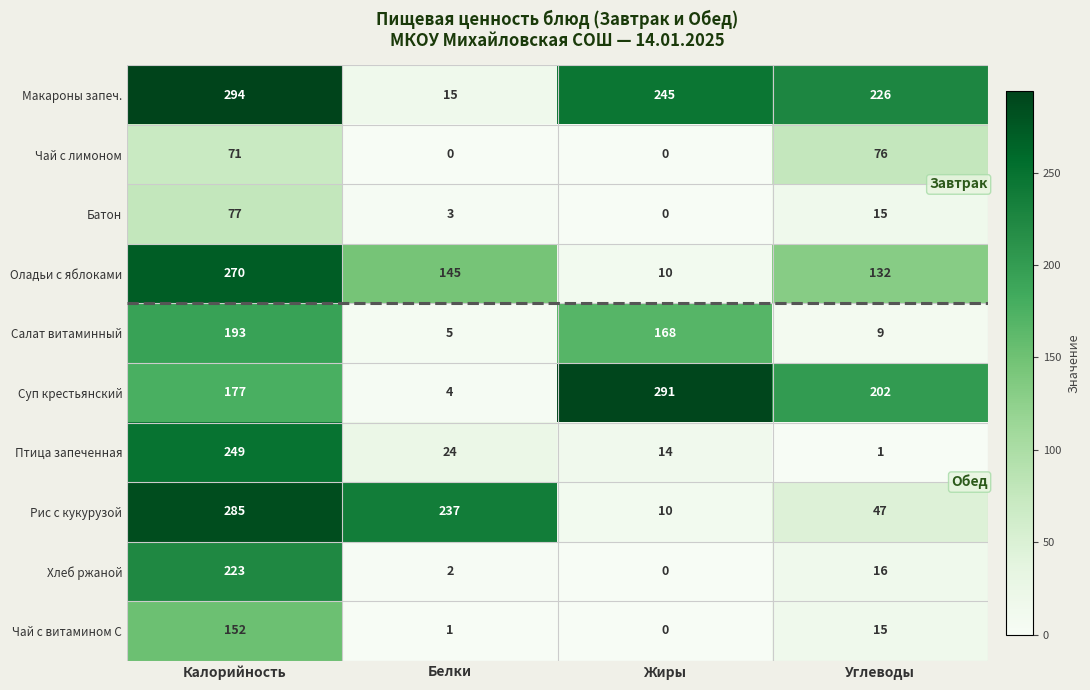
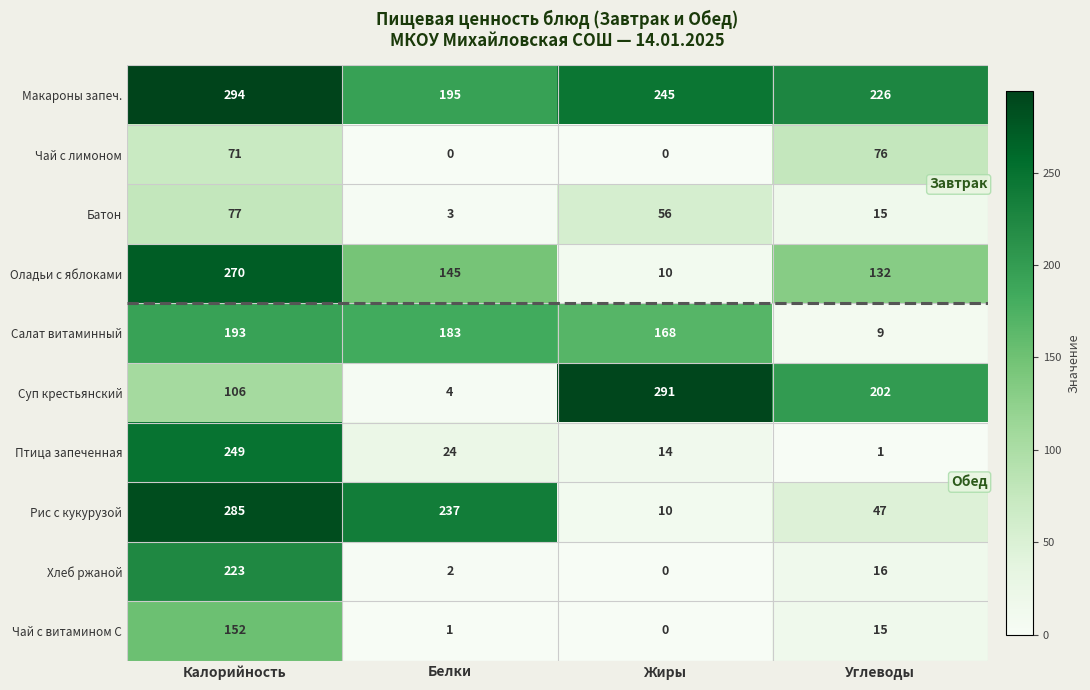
  {
    "Макароны запеч.": {
      "Калорийность": 294,
-     "Белки": 15,
+     "Белки": 195,
      "Жиры": 245,
      "Углеводы": 226
    },
    "Чай с лимоном": {
      "Калорийность": 71,
      "Белки": 0,
      "Жиры": 0,
      "Углеводы": 76
    },
    "Батон": {
      "Калорийность": 77,
      "Белки": 3,
-     "Жиры": 0,
+     "Жиры": 56,
      "Углеводы": 15
    },
    "Оладьи с яблоками": {
      "Калорийность": 270,
      "Белки": 145,
      "Жиры": 10,
      "Углеводы": 132
    },
    "Салат витаминный": {
      "Калорийность": 193,
-     "Белки": 5,
+     "Белки": 183,
      "Жиры": 168,
      "Углеводы": 9
    },
    "Суп крестьянский": {
-     "Калорийность": 177,
+     "Калорийность": 106,
      "Белки": 4,
      "Жиры": 291,
      "Углеводы": 202
    },
    "Птица запеченная": {
      "Калорийность": 249,
      "Белки": 24,
      "Жиры": 14,
      "Углеводы": 1
    },
    "Рис с кукурузой": {
      "Калорийность": 285,
      "Белки": 237,
      "Жиры": 10,
      "Углеводы": 47
    },
    "Хлеб ржаной": {
      "Калорийность": 223,
      "Белки": 2,
      "Жиры": 0,
      "Углеводы": 16
    },
    "Чай с витамином С": {
      "Калорийность": 152,
      "Белки": 1,
      "Жиры": 0,
      "Углеводы": 15
    }
  }
